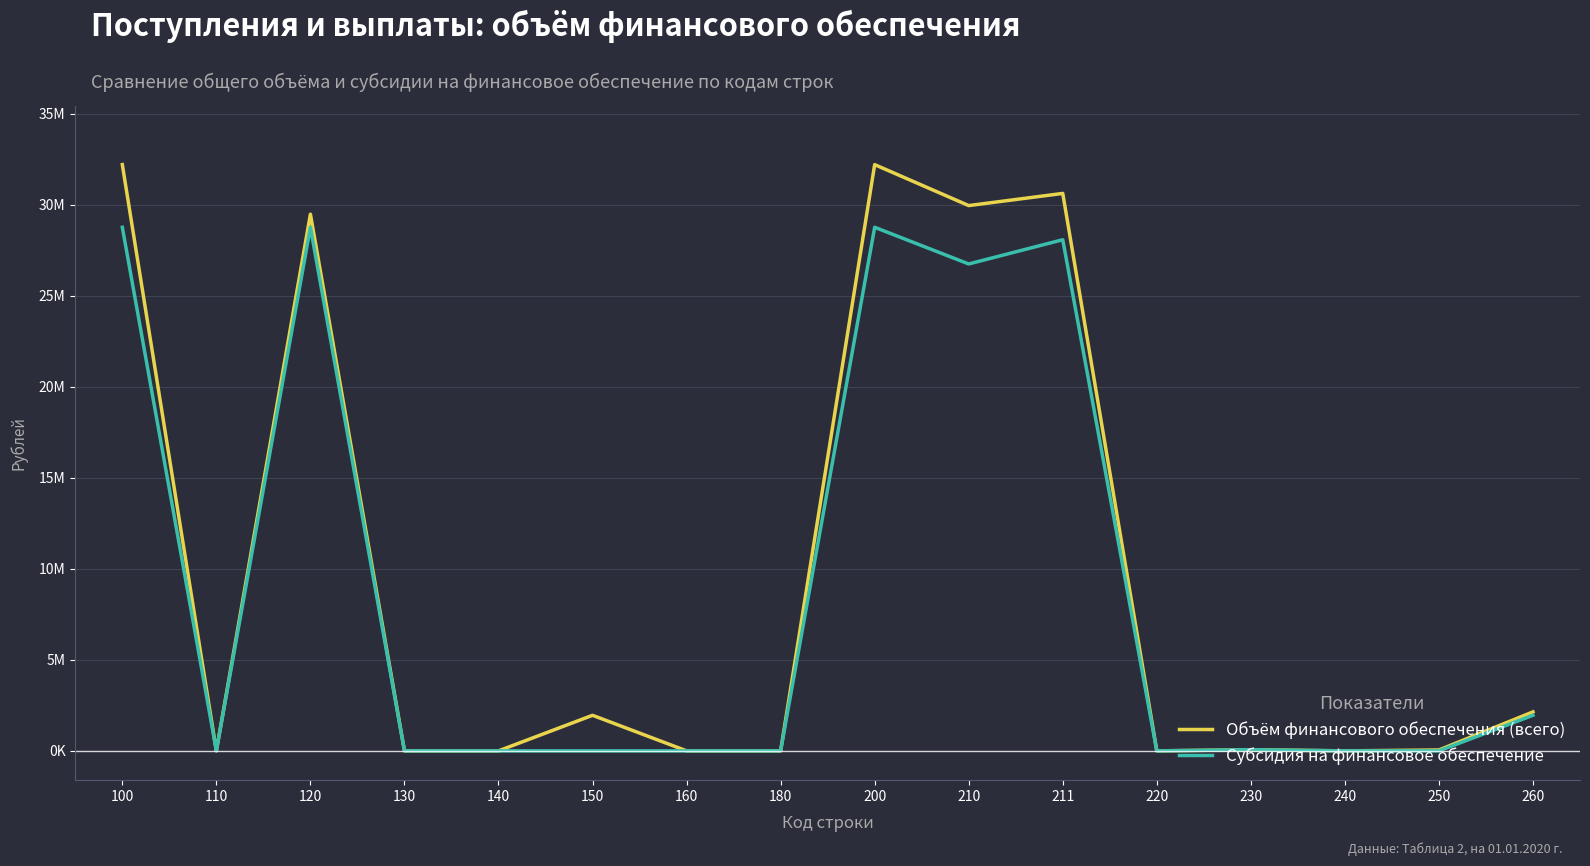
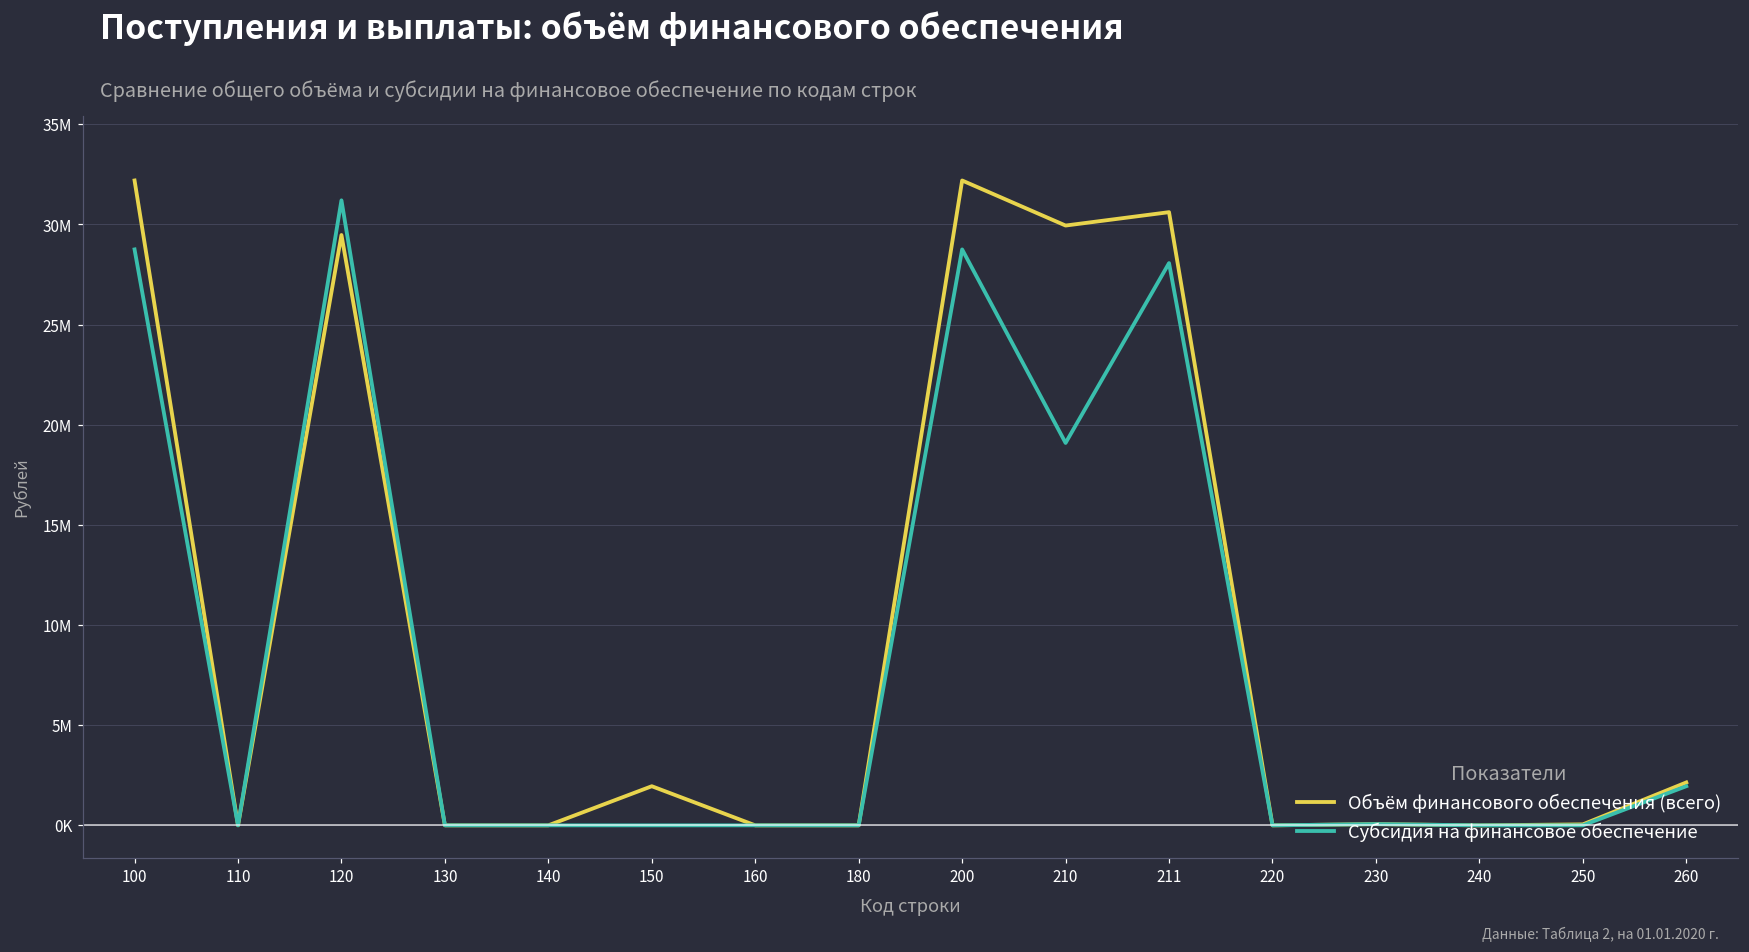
  {
    "Объём финансового обеспечения (всего)": {
      "100": 32200000,
      "120": 29500000,
      "150": 2000000,
      "200": 32200000,
      "210": 29900000,
      "211": 30600000
    },
    "Субсидия на финансовое обеспечение": {
      "100": 28800000,
-     "120": 28800000,
+     "120": 31200000,
      "150": 0,
      "200": 28800000,
-     "210": 26700000,
+     "210": 19100000,
      "211": 28100000
    }
  }
